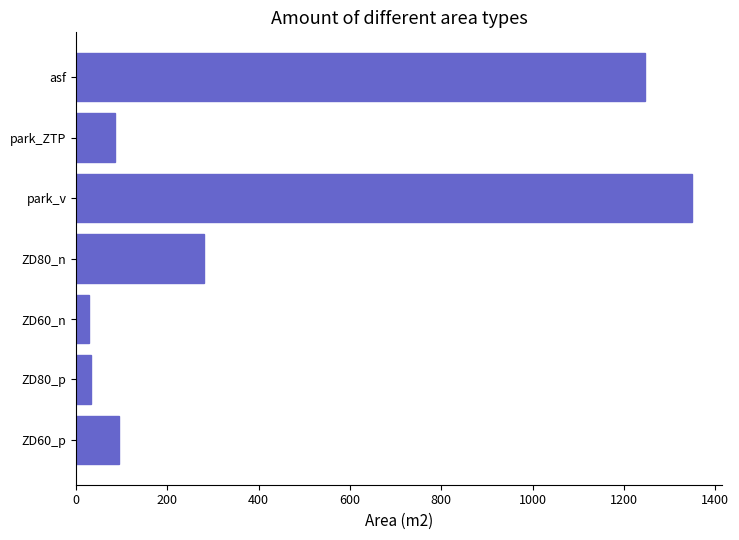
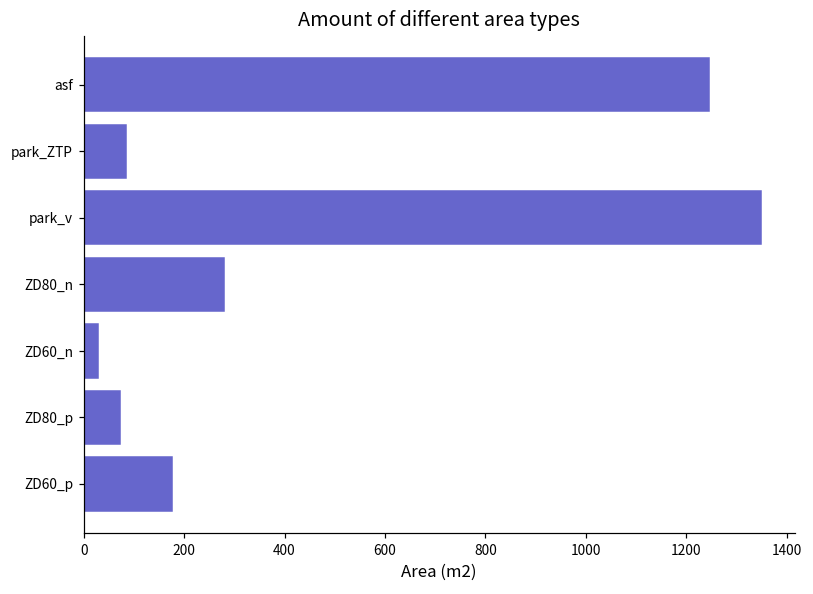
  {
    "asf": 1250,
    "park_ZTP": 90,
    "park_v": 1350,
    "ZD80_n": 280,
    "ZD60_n": 30,
-   "ZD80_p": 30,
-   "ZD60_p": 90
+   "ZD80_p": 70,
+   "ZD60_p": 180
  }
